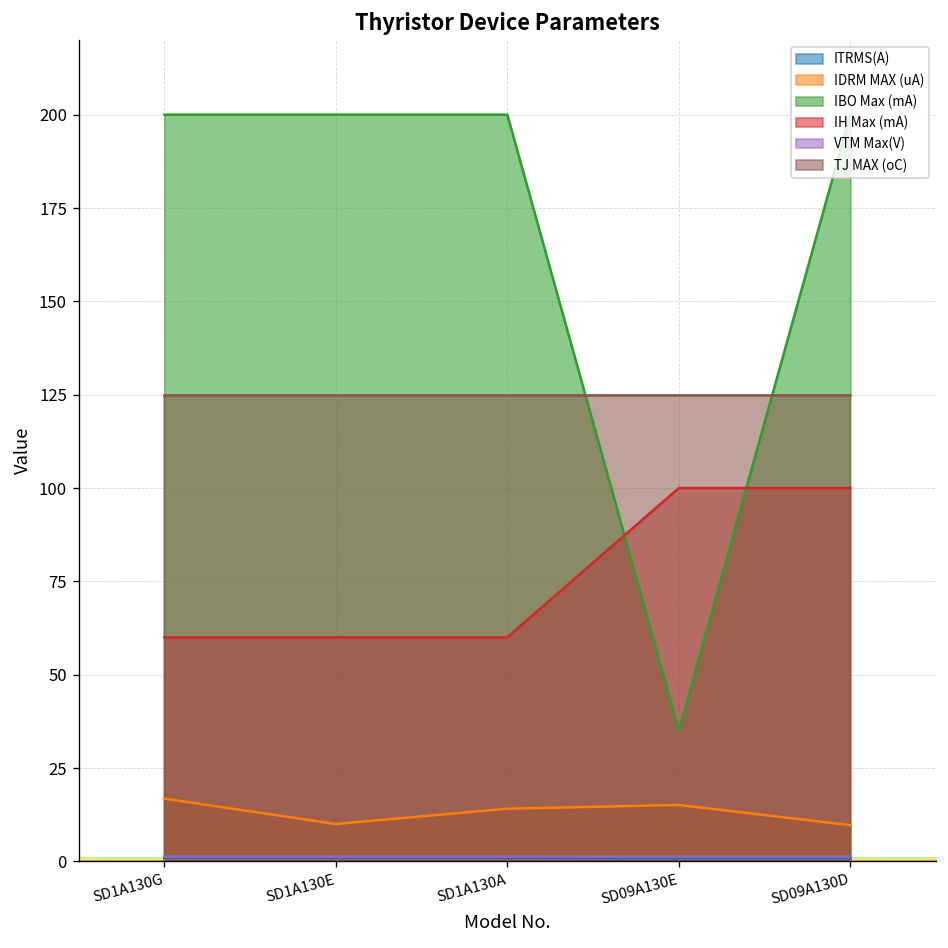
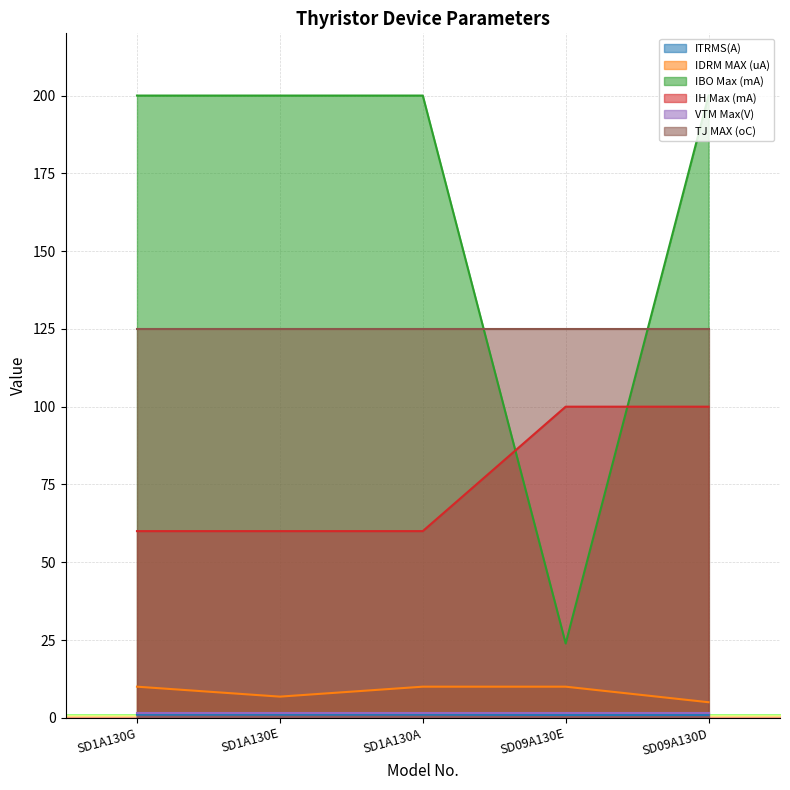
  {
    "IDRM MAX (uA)": {
-     "SD1A130G": 17,
-     "SD1A130E": 10,
-     "SD1A130A": 14,
-     "SD09A130E": 15,
-     "SD09A130D": 10
+     "SD1A130G": 10,
+     "SD1A130E": 7,
+     "SD1A130A": 10,
+     "SD09A130E": 10,
+     "SD09A130D": 5
    },
    "IBO Max (mA)": {
      "SD1A130G": 200,
      "SD1A130E": 200,
      "SD1A130A": 200,
-     "SD09A130E": 35
+     "SD09A130E": 24
    },
    "IH Max (mA)": {
      "SD1A130G": 60,
      "SD1A130E": 60,
      "SD1A130A": 60,
      "SD09A130E": 100,
      "SD09A130D": 100
    },
    "TJ MAX (oC)": {
      "SD1A130G": 125,
      "SD1A130E": 125,
      "SD1A130A": 125,
      "SD09A130E": 125,
      "SD09A130D": 125
    }
  }
